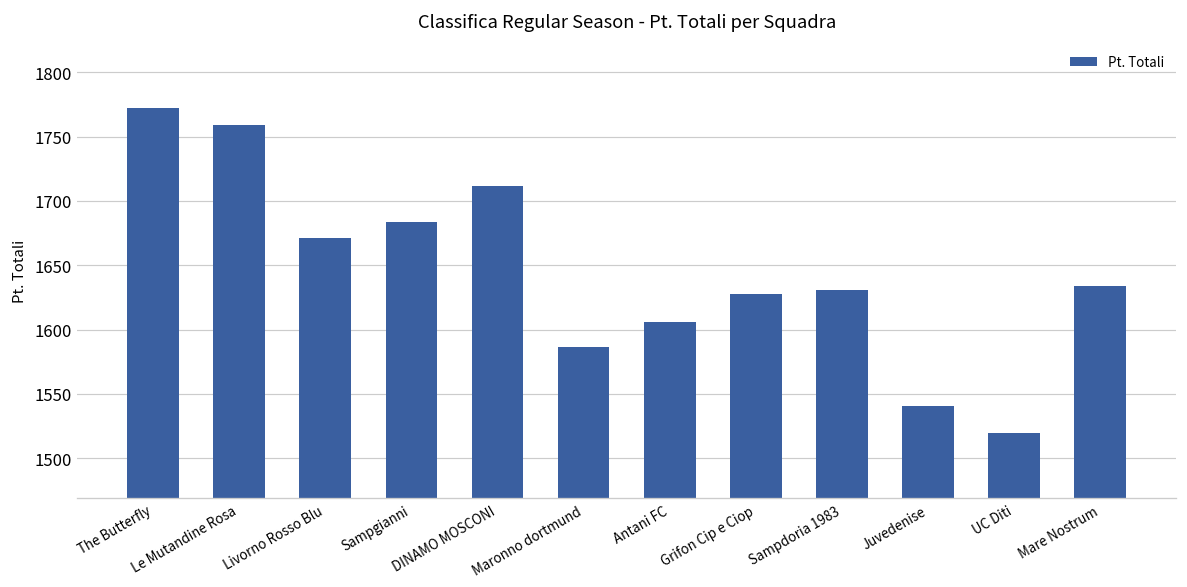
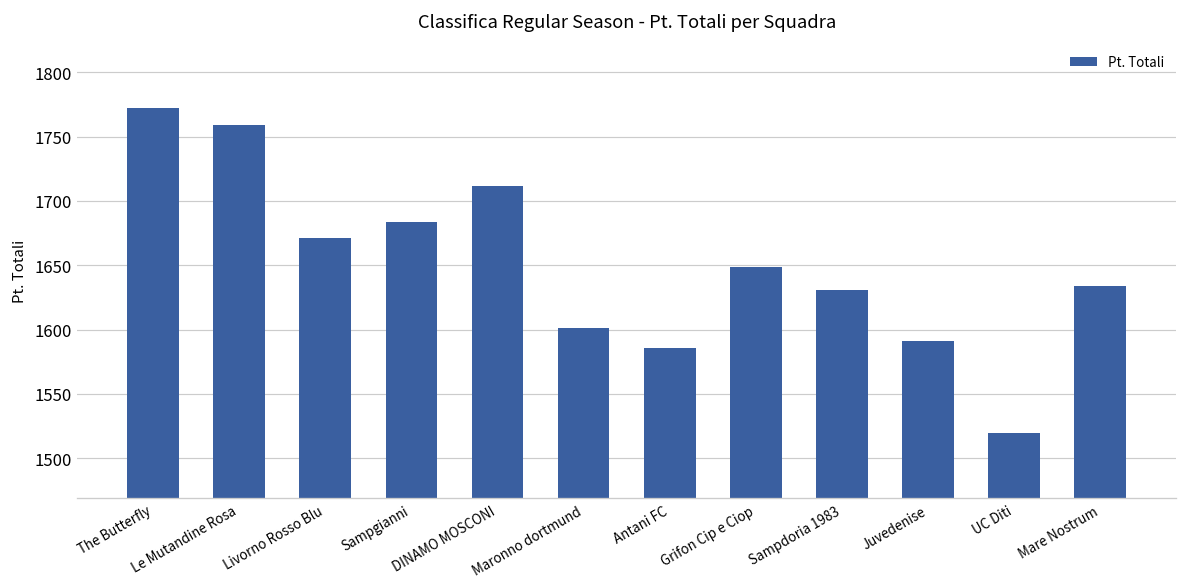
  {
    "The Butterfly": 1773,
    "Le Mutandine Rosa": 1759,
    "Livorno Rosso Blu": 1671,
    "Sampgianni": 1684,
    "DINAMO MOSCONI": 1712,
-   "Maronno dortmund": 1587,
-   "Antani FC": 1606,
-   "Grifon Cip e Ciop": 1628,
+   "Maronno dortmund": 1601,
+   "Antani FC": 1586,
+   "Grifon Cip e Ciop": 1648,
    "Sampdoria 1983": 1631,
-   "Juvedenise": 1541,
+   "Juvedenise": 1592,
    "UC Diti": 1519,
    "Mare Nostrum": 1634
  }
